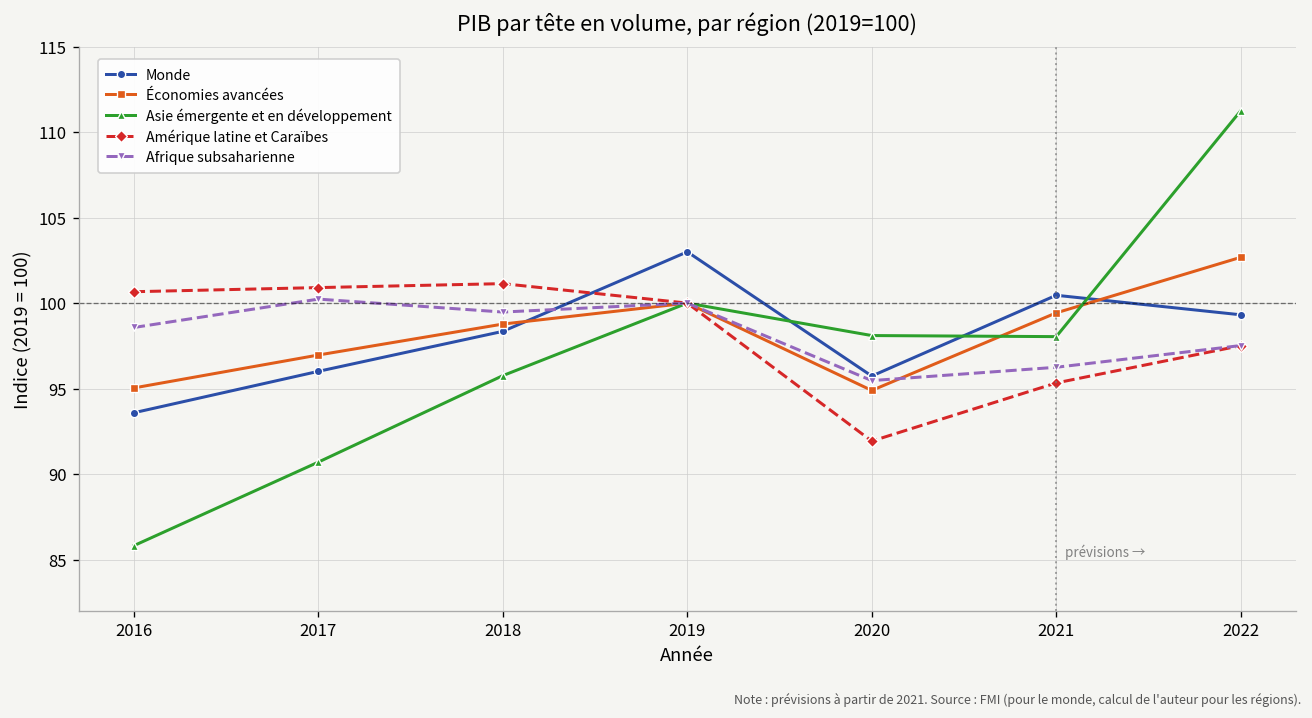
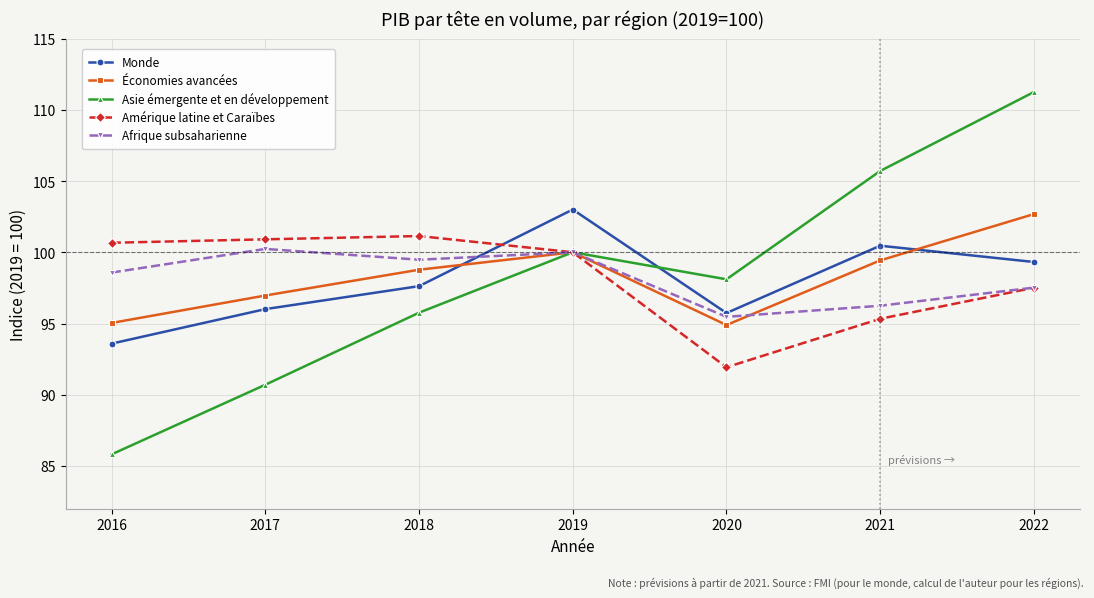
  {
    "Monde": {
      "2016": 93.6,
      "2017": 96.0,
-     "2018": 98.3,
+     "2018": 97.6,
      "2019": 103.0,
      "2020": 95.7,
      "2021": 100.5,
      "2022": 99.3
    },
    "Asie émergente et en développement": {
      "2016": 85.8,
      "2017": 90.7,
      "2018": 95.8,
      "2020": 98.1,
-     "2021": 98.0,
+     "2021": 105.7,
      "2022": 111.2
    },
    "Afrique subsaharienne": {
      "2016": 98.6,
      "2017": 100.2,
      "2018": 99.5,
      "2020": 95.5,
      "2021": 96.2
    }
  }
